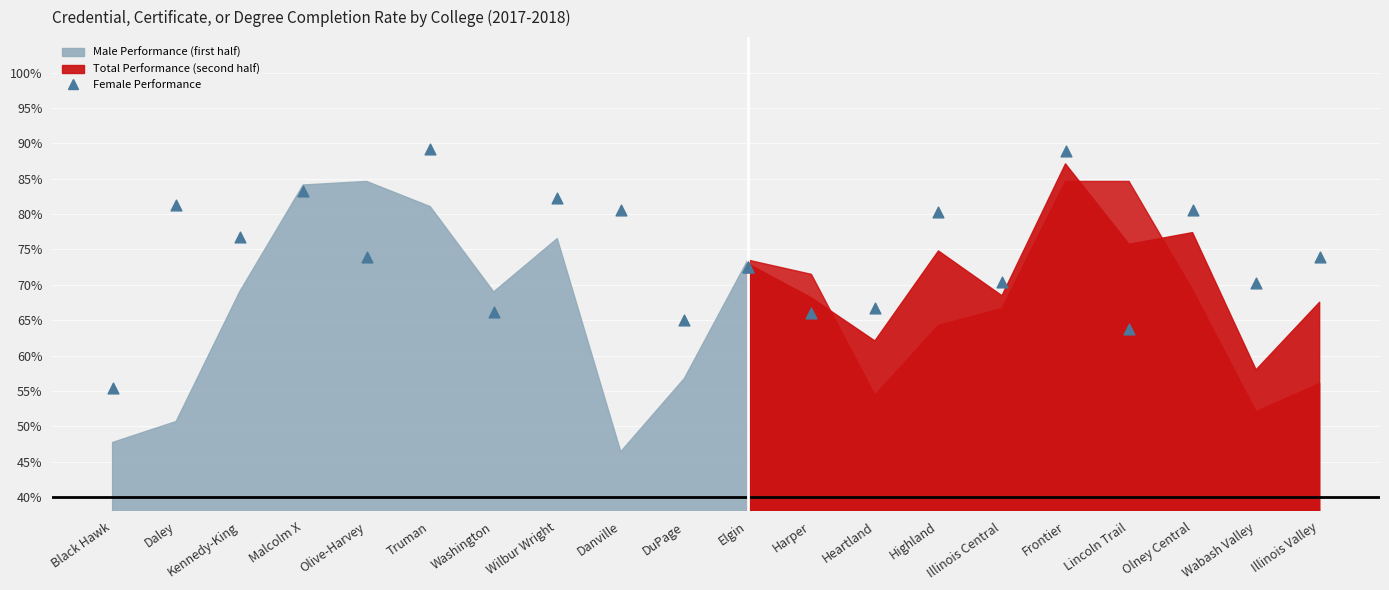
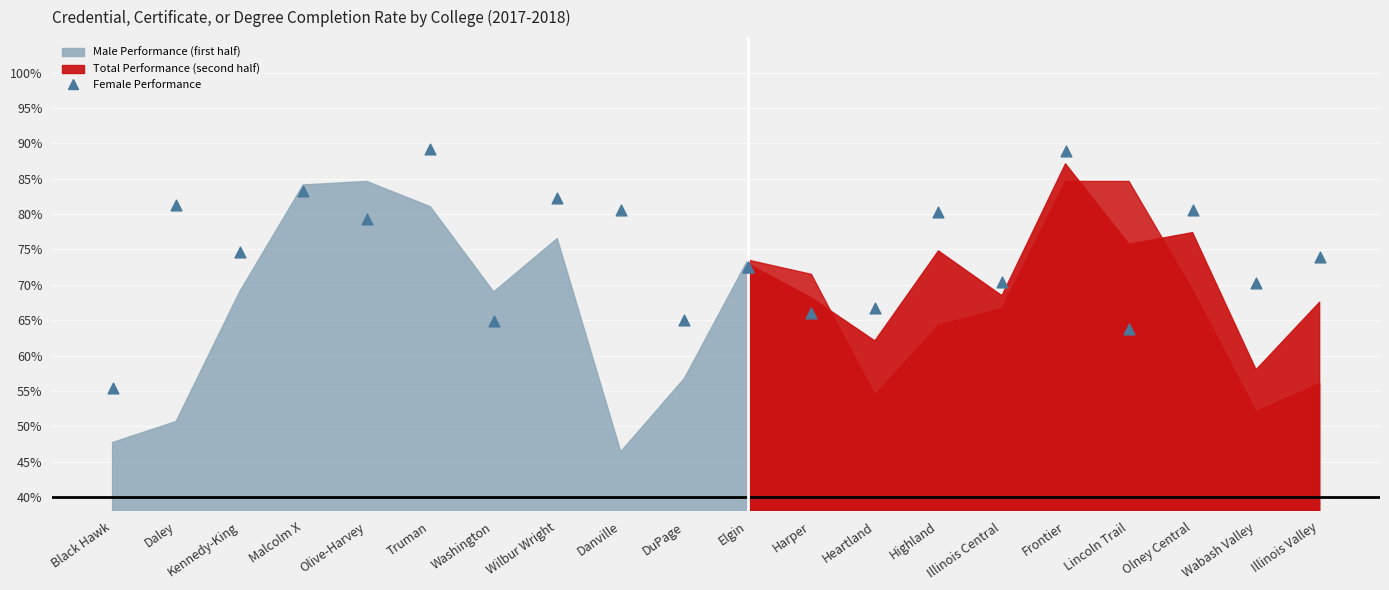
  {
    "Female Performance": {
      "Black Hawk": "55%",
      "Daley": "81%",
-     "Kennedy-King": "77%",
+     "Kennedy-King": "75%",
      "Malcolm X": "83%",
-     "Olive-Harvey": "74%",
+     "Olive-Harvey": "79%",
      "Truman": "89%",
-     "Washington": "66%",
+     "Washington": "65%",
      "Wilbur Wright": "82%",
      "Danville": "81%",
      "DuPage": "65%"
    }
  }
